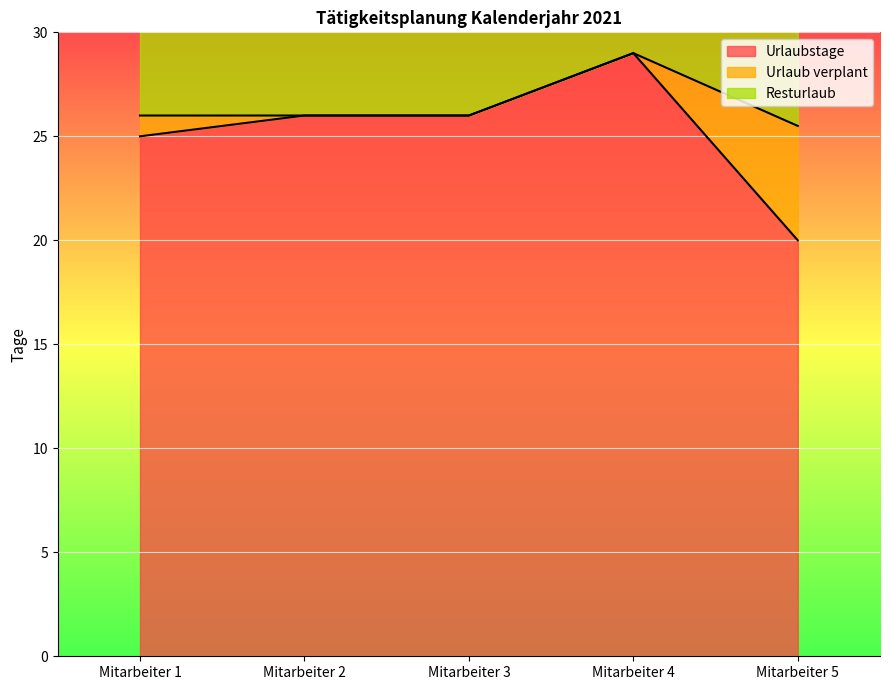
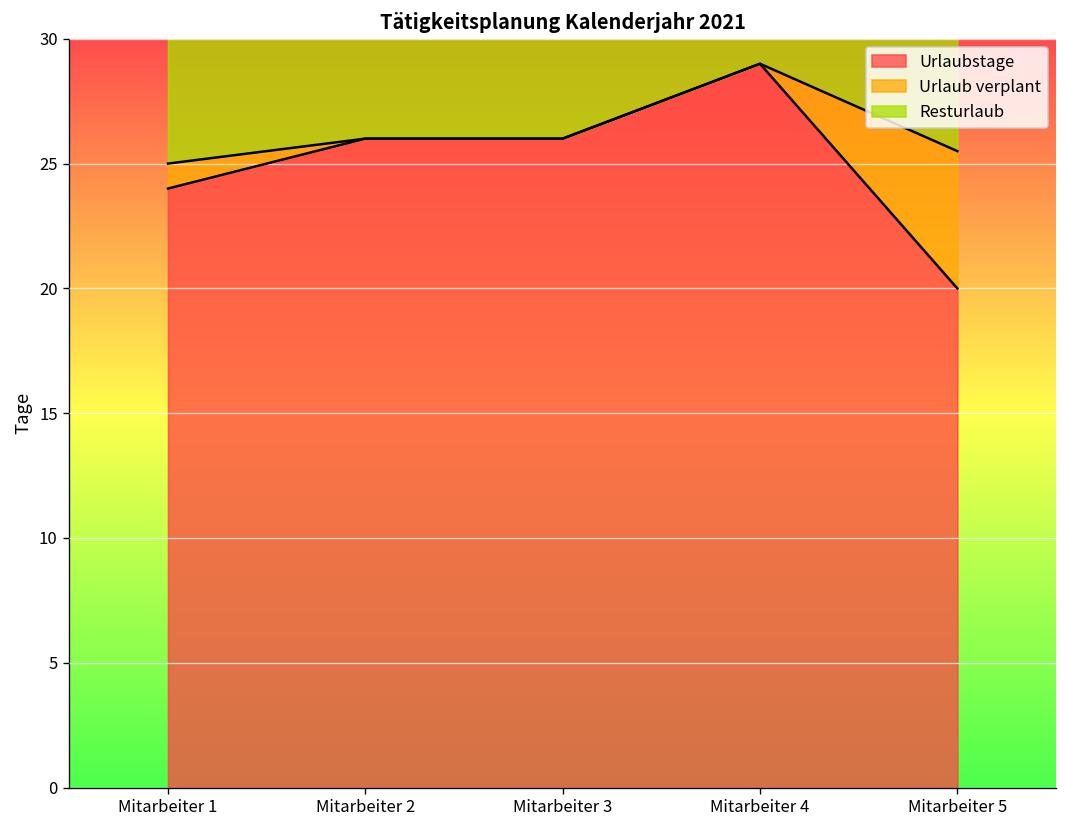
  {
    "Urlaubstage": {
-     "Mitarbeiter 1": 25,
+     "Mitarbeiter 1": 24,
      "Mitarbeiter 5": 20
    },
    "Urlaub verplant": {
      "Mitarbeiter 1": 1,
      "Mitarbeiter 5": 5.5
    }
  }
